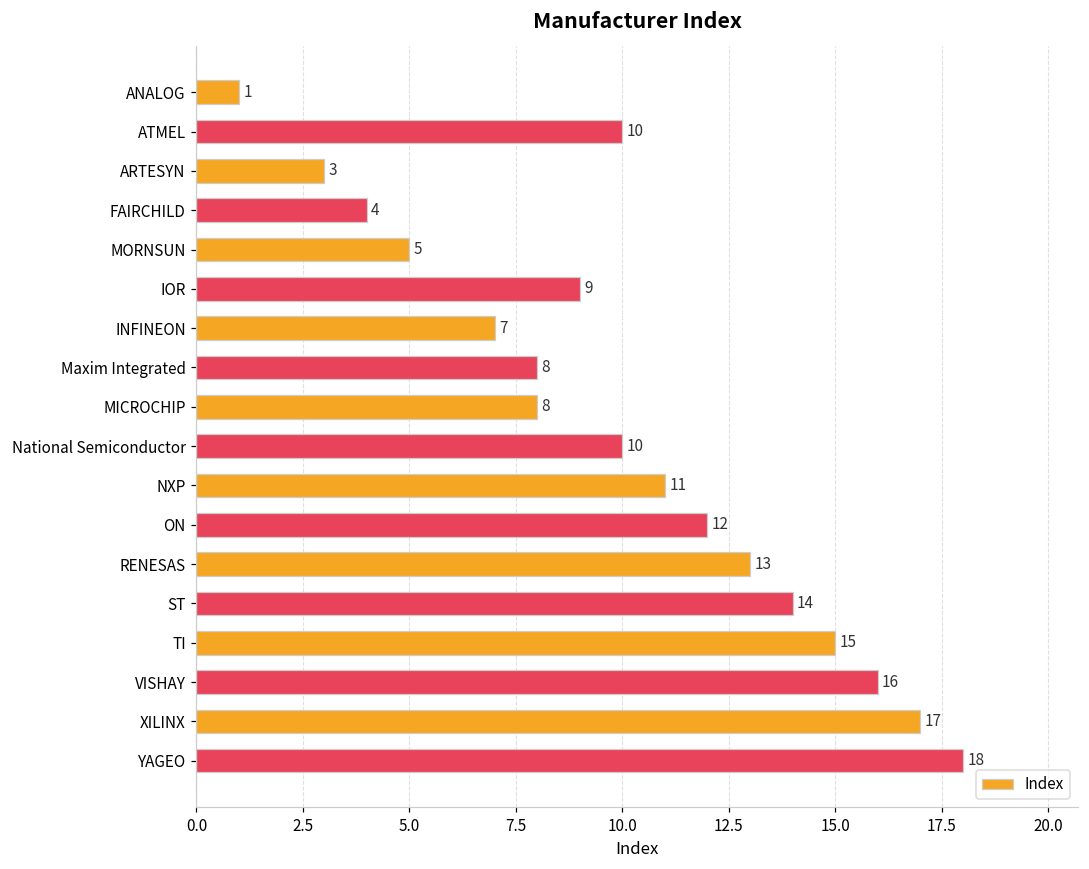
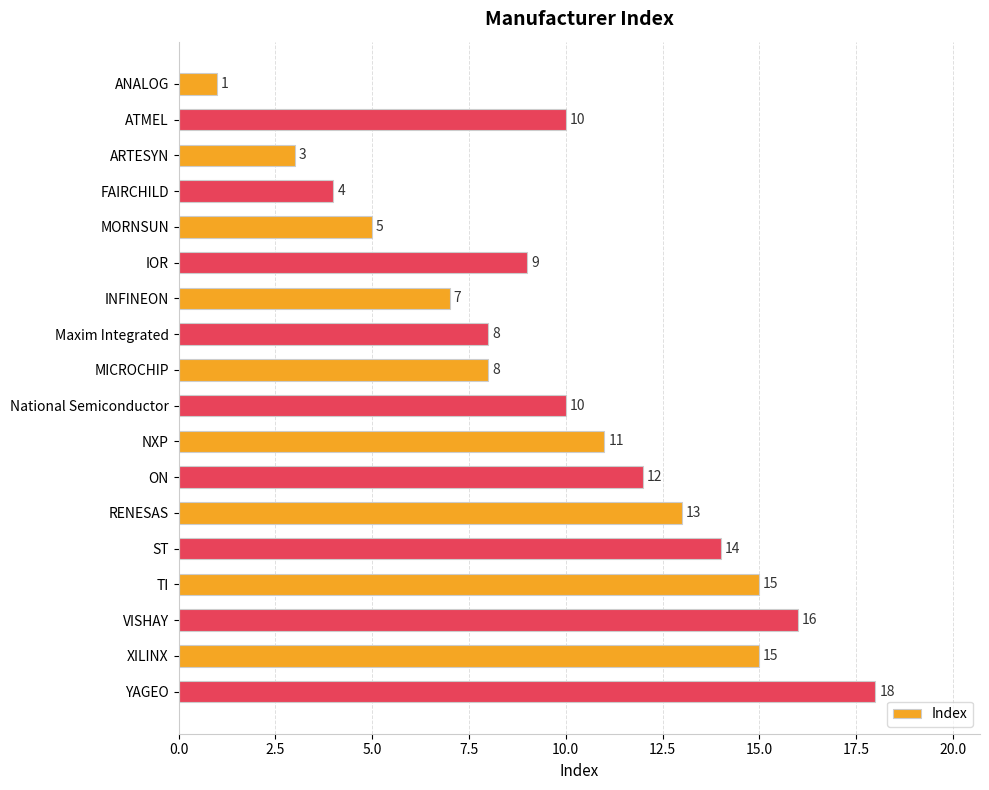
  {
    "ANALOG": 1,
    "ATMEL": 10,
    "ARTESYN": 3,
    "FAIRCHILD": 4,
    "MORNSUN": 5,
    "IOR": 9,
    "INFINEON": 7,
    "Maxim Integrated": 8,
    "MICROCHIP": 8,
    "National Semiconductor": 10,
    "NXP": 11,
    "ON": 12,
    "RENESAS": 13,
    "ST": 14,
    "TI": 15,
    "VISHAY": 16,
-   "XILINX": 17,
+   "XILINX": 15,
    "YAGEO": 18
  }
